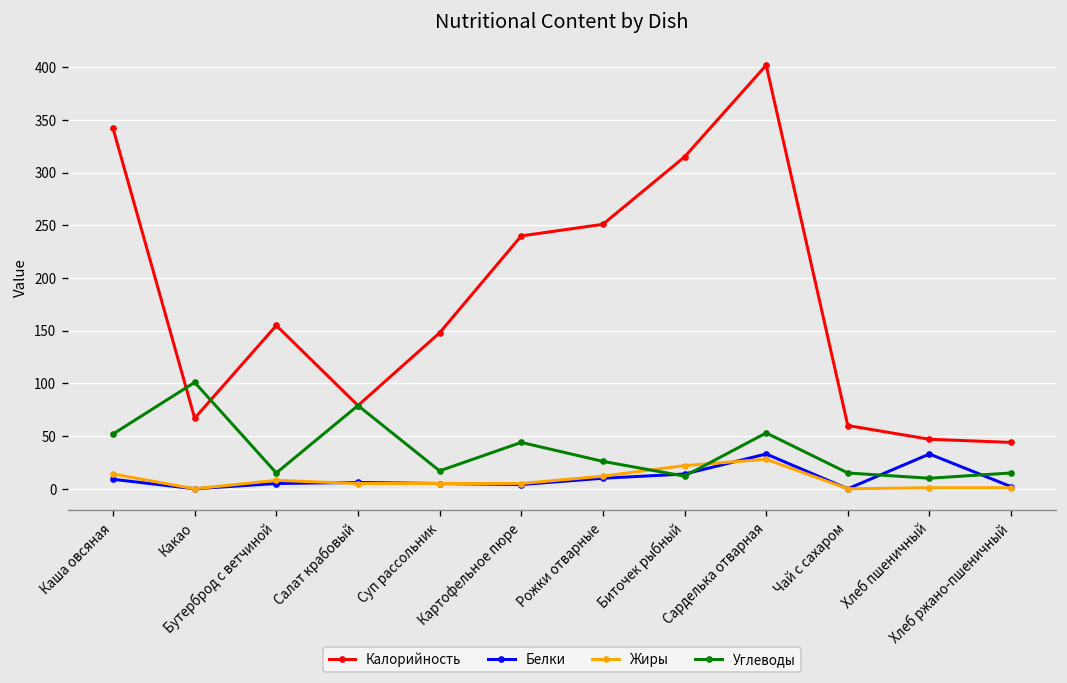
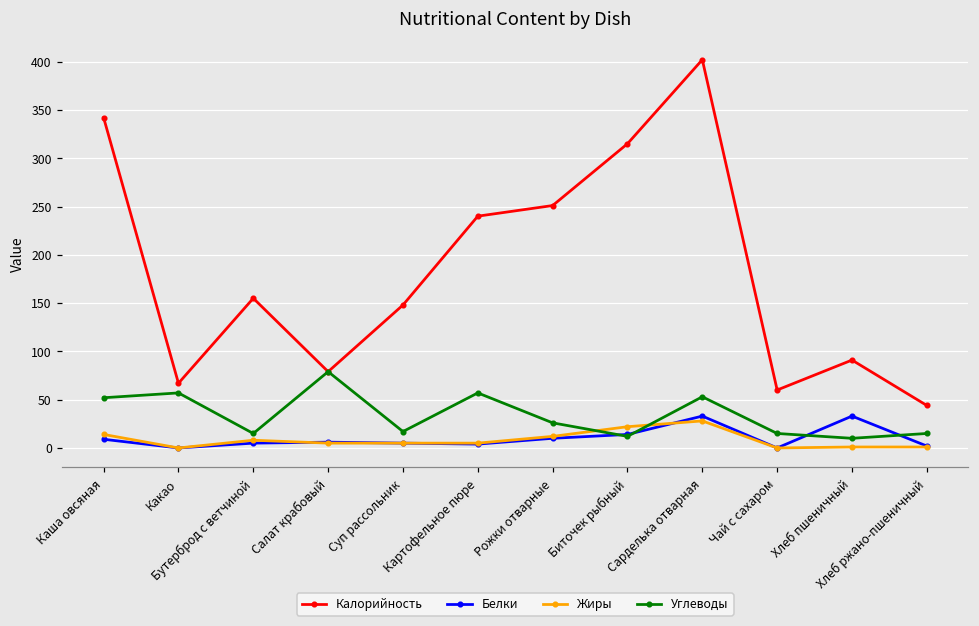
  {
    "Калорийность": {
      "Каша овсяная": 340,
      "Какао": 70,
      "Бутерброд с ветчиной": 160,
      "Суп рассольник": 150,
      "Картофельное пюре": 240,
      "Рожки отварные": 250,
      "Биточек рыбный": 320,
      "Сарделька отварная": 400,
      "Чай с сахаром": 60,
-     "Хлеб пшеничный": 50,
+     "Хлеб пшеничный": 90,
      "Хлеб ржано-пшеничный": 40
    },
    "Белки": {
      "Каша овсяная": 10,
      "Бутерброд с ветчиной": 10,
      "Сарделька отварная": 30,
      "Хлеб пшеничный": 30
    },
    "Жиры": {
      "Каша овсяная": 10,
      "Бутерброд с ветчиной": 10,
      "Биточек рыбный": 20,
      "Сарделька отварная": 30,
      "Хлеб пшеничный": 0
    },
    "Углеводы": {
      "Каша овсяная": 50,
-     "Какао": 100,
+     "Какао": 60,
      "Бутерброд с ветчиной": 20,
      "Суп рассольник": 20,
-     "Картофельное пюре": 40,
+     "Картофельное пюре": 60,
      "Рожки отварные": 30,
      "Сарделька отварная": 50,
      "Чай с сахаром": 20,
      "Хлеб пшеничный": 10,
      "Хлеб ржано-пшеничный": 20
    }
  }
